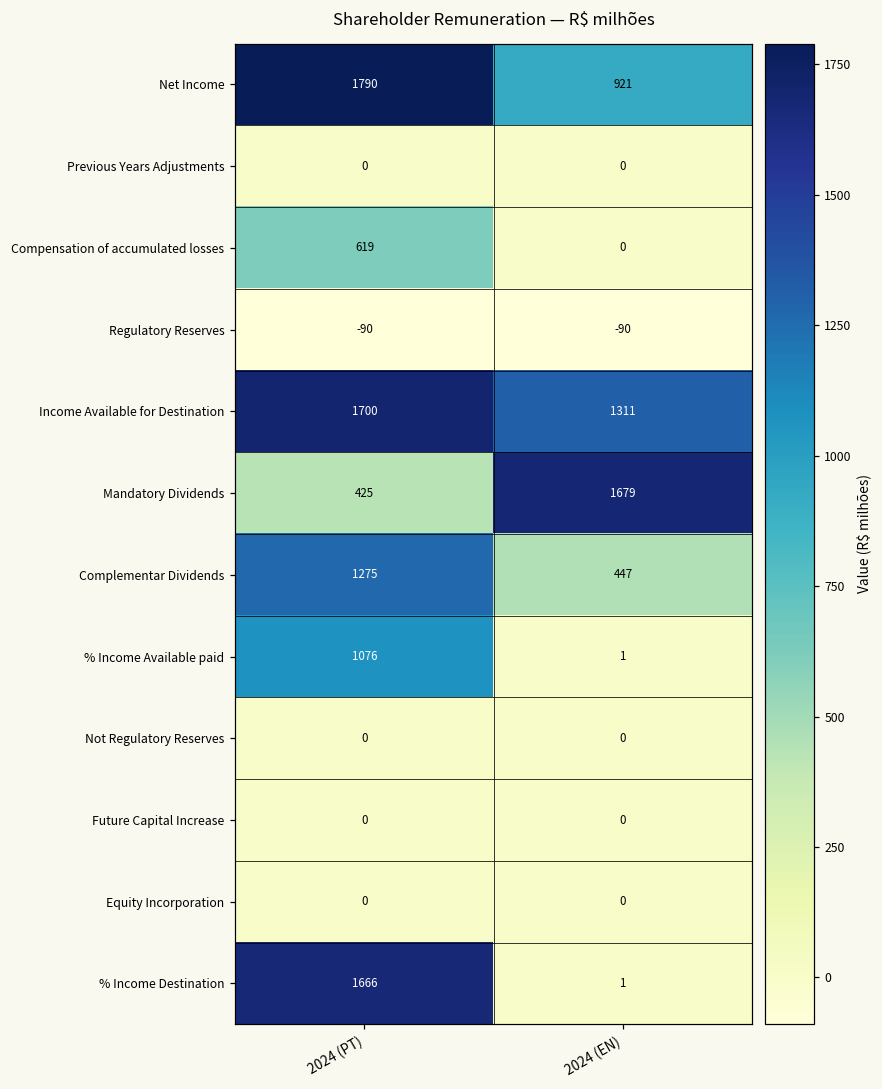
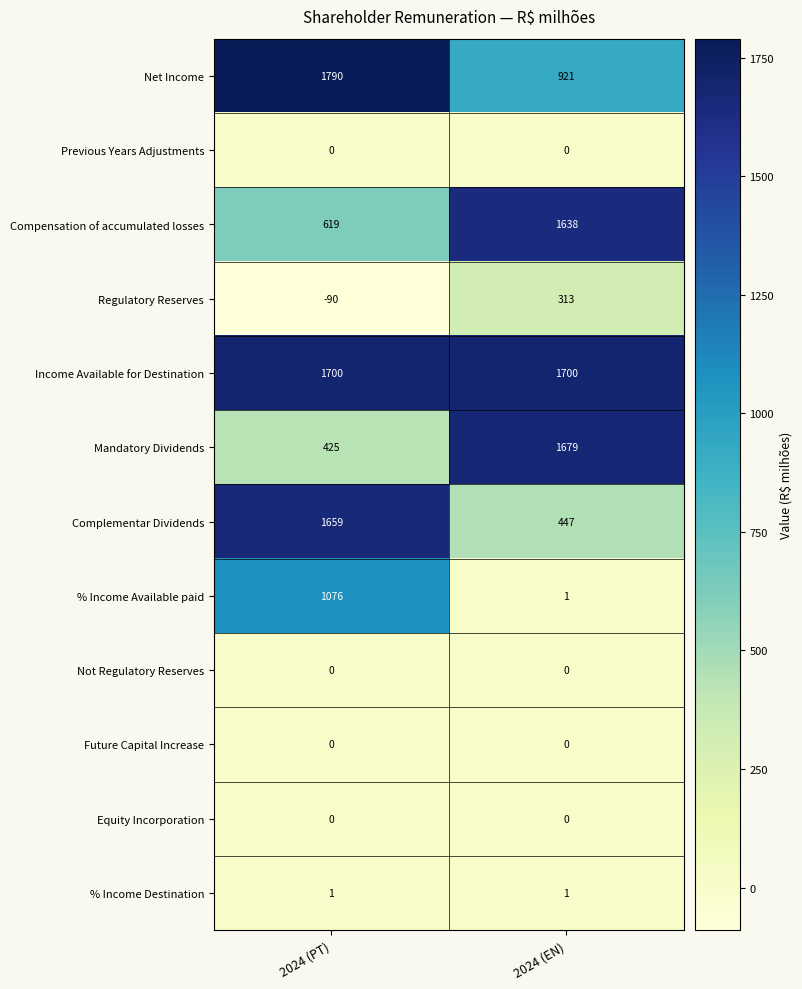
  {
    "Net Income": {
      "2024 (PT)": 1790,
      "2024 (EN)": 921
    },
    "Previous Years Adjustments": {
      "2024 (PT)": 0,
      "2024 (EN)": 0
    },
    "Compensation of accumulated losses": {
      "2024 (PT)": 619,
-     "2024 (EN)": 0
+     "2024 (EN)": 1638
    },
    "Regulatory Reserves": {
      "2024 (PT)": -90,
-     "2024 (EN)": -90
+     "2024 (EN)": 313
    },
    "Income Available for Destination": {
      "2024 (PT)": 1700,
-     "2024 (EN)": 1311
+     "2024 (EN)": 1700
    },
    "Mandatory Dividends": {
      "2024 (PT)": 425,
      "2024 (EN)": 1679
    },
    "Complementar Dividends": {
-     "2024 (PT)": 1275,
+     "2024 (PT)": 1659,
      "2024 (EN)": 447
    },
    "% Income Available paid": {
      "2024 (PT)": 1076,
      "2024 (EN)": 1
    },
    "Not Regulatory Reserves": {
      "2024 (PT)": 0,
      "2024 (EN)": 0
    },
    "Future Capital Increase": {
      "2024 (PT)": 0,
      "2024 (EN)": 0
    },
    "Equity Incorporation": {
      "2024 (PT)": 0,
      "2024 (EN)": 0
    },
    "% Income Destination": {
-     "2024 (PT)": 1666,
+     "2024 (PT)": 1,
      "2024 (EN)": 1
    }
  }
